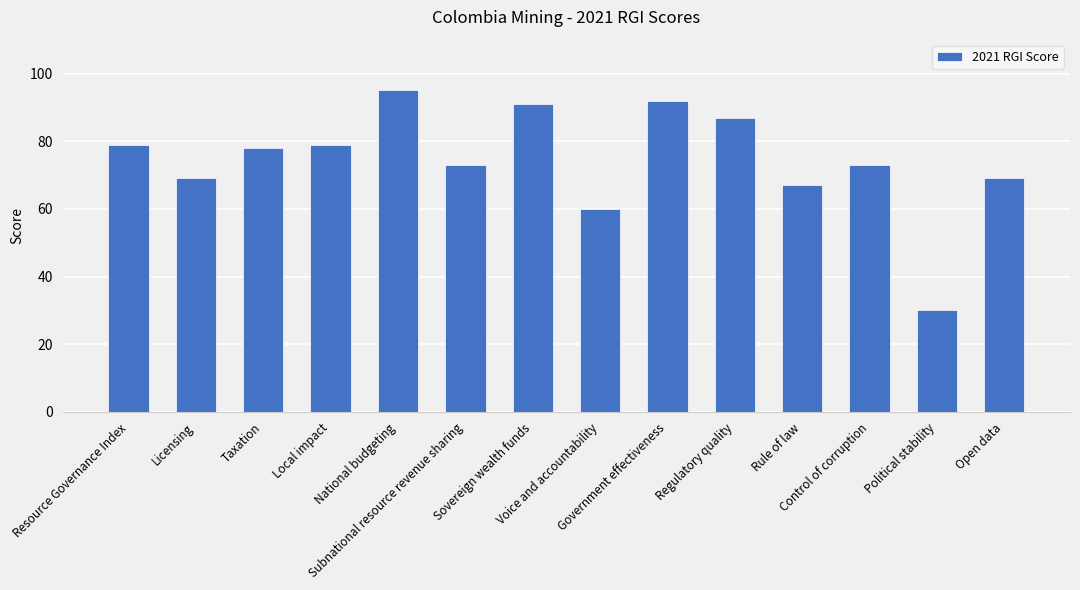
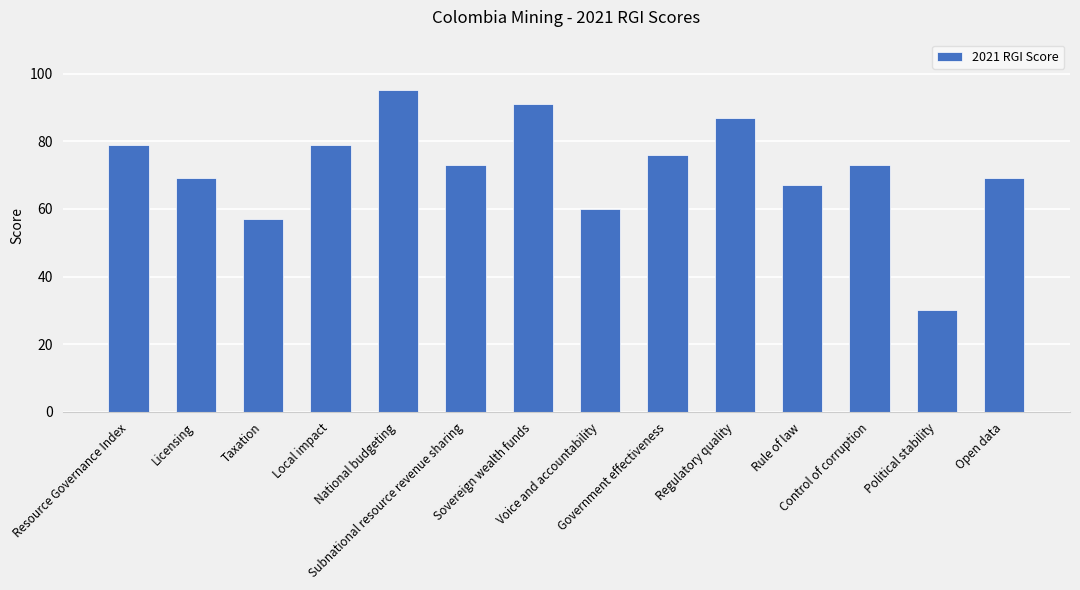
  {
    "Resource Governance Index": 79,
    "Licensing": 69,
-   "Taxation": 78,
+   "Taxation": 57,
    "Local impact": 79,
    "National budgeting": 95,
    "Subnational resource revenue sharing": 73,
    "Sovereign wealth funds": 91,
    "Voice and accountability": 60,
-   "Government effectiveness": 92,
+   "Government effectiveness": 76,
    "Regulatory quality": 87,
    "Rule of law": 67,
    "Control of corruption": 73,
    "Political stability": 30,
    "Open data": 69
  }
